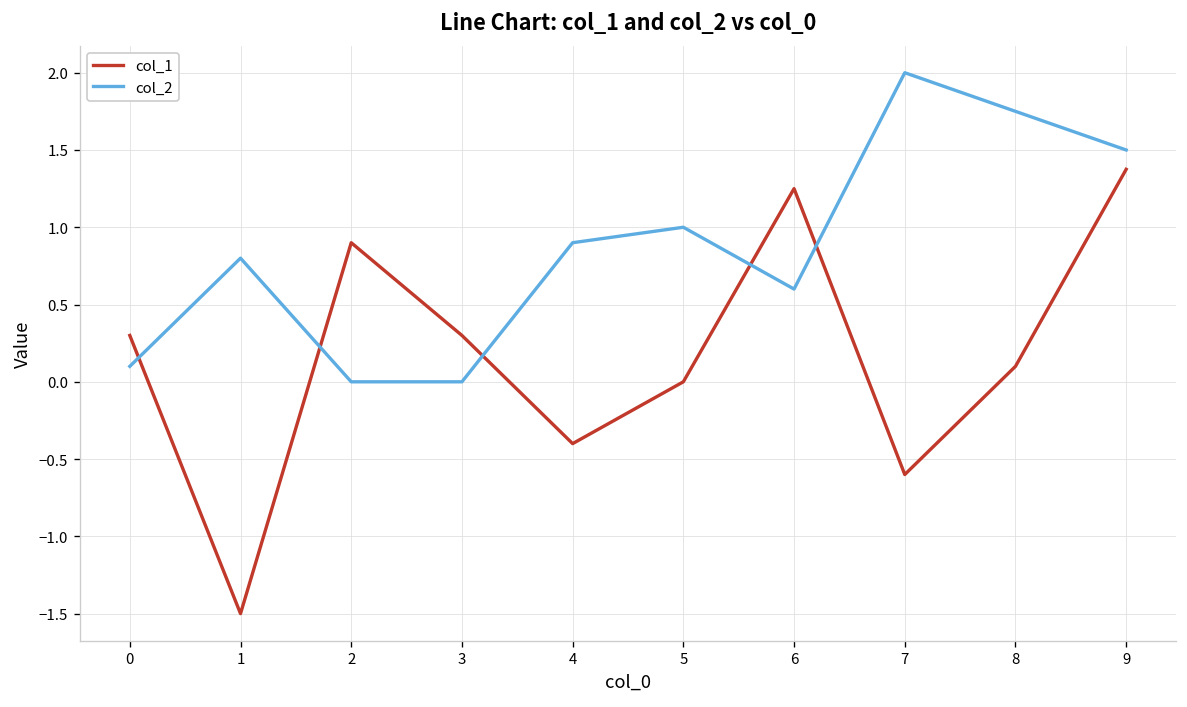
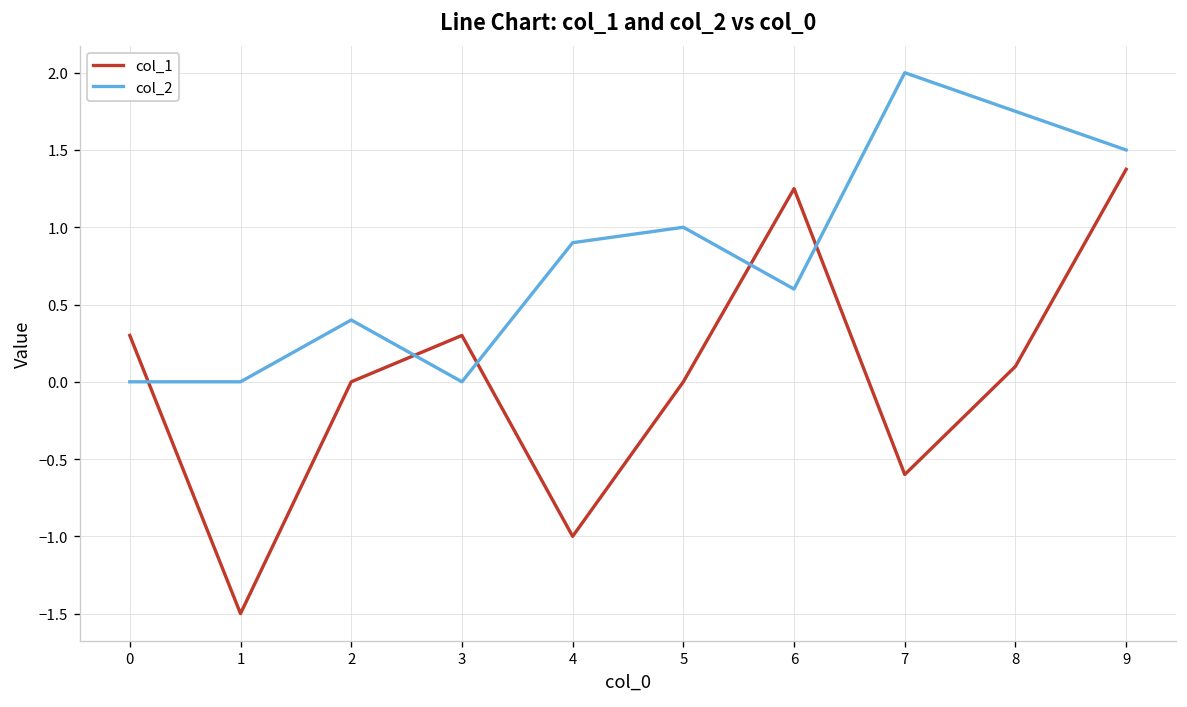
  {
    "col_1": {
      "0": 0.3,
      "1": -1.5,
-     "2": 0.9,
+     "2": 0.0,
      "3": 0.3,
-     "4": -0.4,
+     "4": -1.0,
      "5": 0.0,
      "6": 1.25,
      "7": -0.6,
      "8": 0.1,
      "9": 1.38
    },
    "col_2": {
-     "0": 0.1,
-     "1": 0.8,
-     "2": 0.0,
+     "0": 0.0,
+     "1": 0.0,
+     "2": 0.4,
      "3": 0.0,
      "4": 0.9,
      "5": 1.0,
      "6": 0.6,
      "7": 2.0,
      "8": 1.75,
      "9": 1.5
    }
  }
